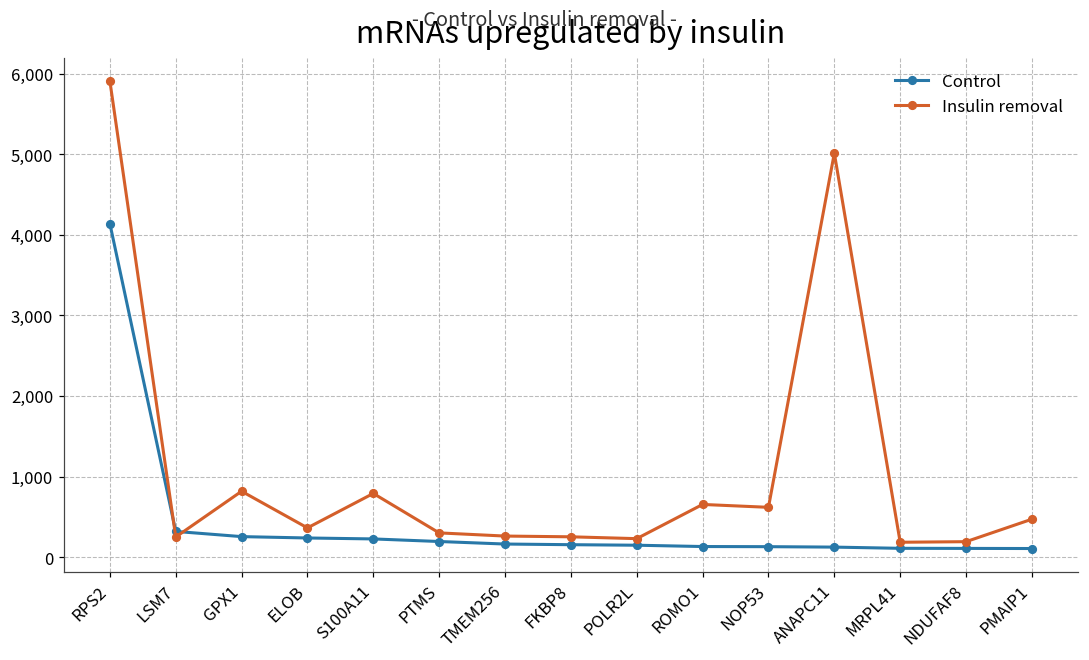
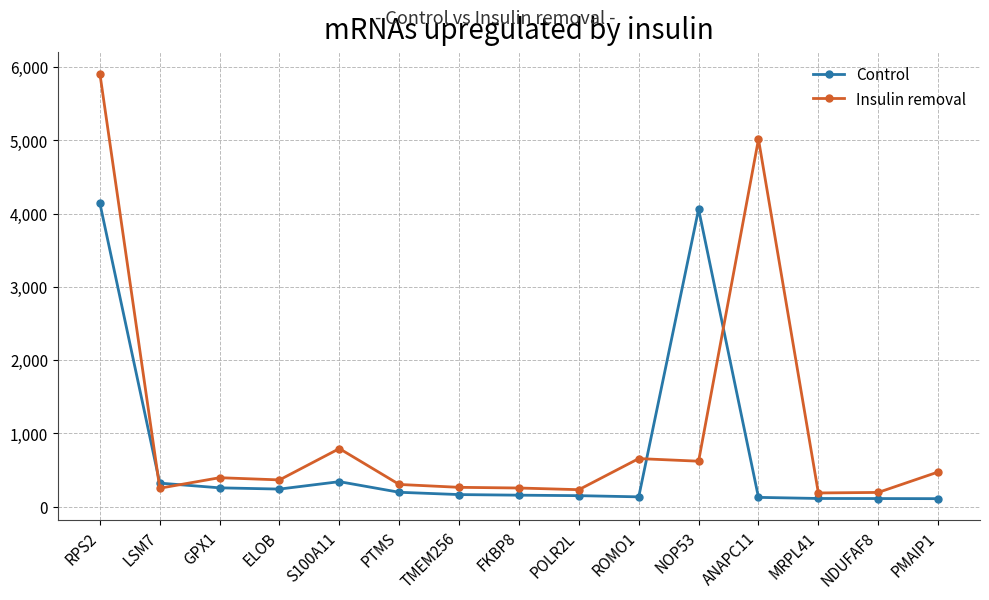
  {
    "Control": {
      "RPS2": "4,100",
      "LSM7": "300",
      "GPX1": "300",
      "ELOB": "200",
-     "S100A11": "200",
+     "S100A11": "300",
      "PTMS": "200",
      "TMEM256": "200",
      "FKBP8": "200",
      "POLR2L": "100",
      "ROMO1": "100",
-     "NOP53": "100",
+     "NOP53": "4,100",
      "ANAPC11": "100",
      "MRPL41": "100",
      "NDUFAF8": "100",
      "PMAIP1": "100"
    },
    "Insulin removal": {
      "RPS2": "5,900",
      "LSM7": "300",
-     "GPX1": "800",
+     "GPX1": "400",
      "ELOB": "400",
      "S100A11": "800",
      "PTMS": "300",
      "TMEM256": "300",
      "FKBP8": "300",
      "POLR2L": "200",
      "ROMO1": "700",
      "NOP53": "600",
      "ANAPC11": "5,000",
      "MRPL41": "200",
      "NDUFAF8": "200",
      "PMAIP1": "500"
    }
  }
